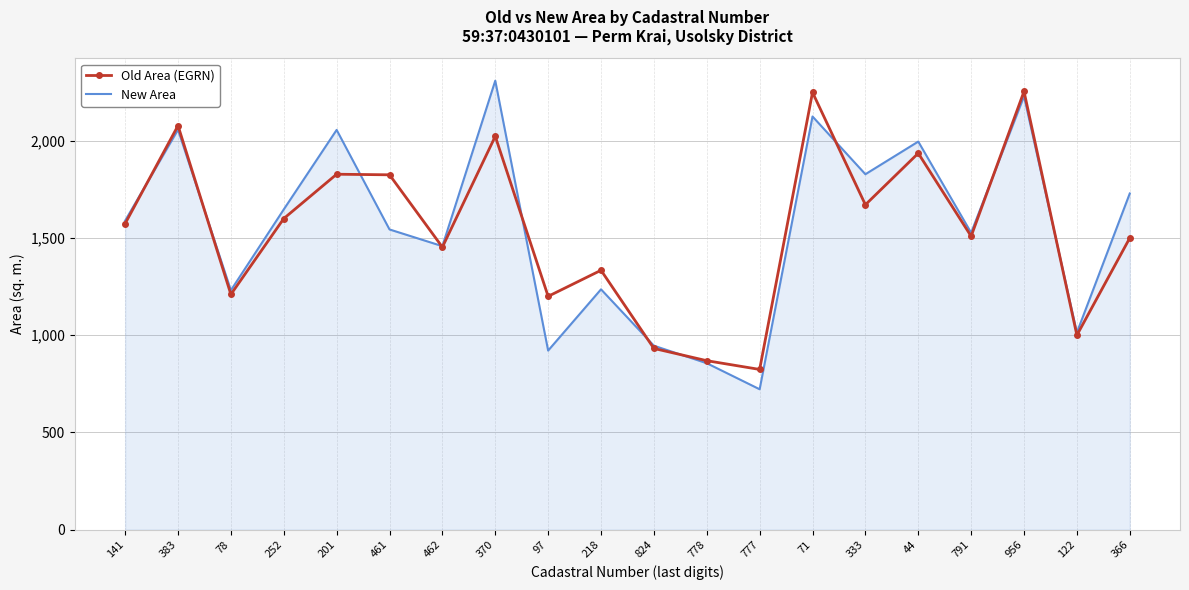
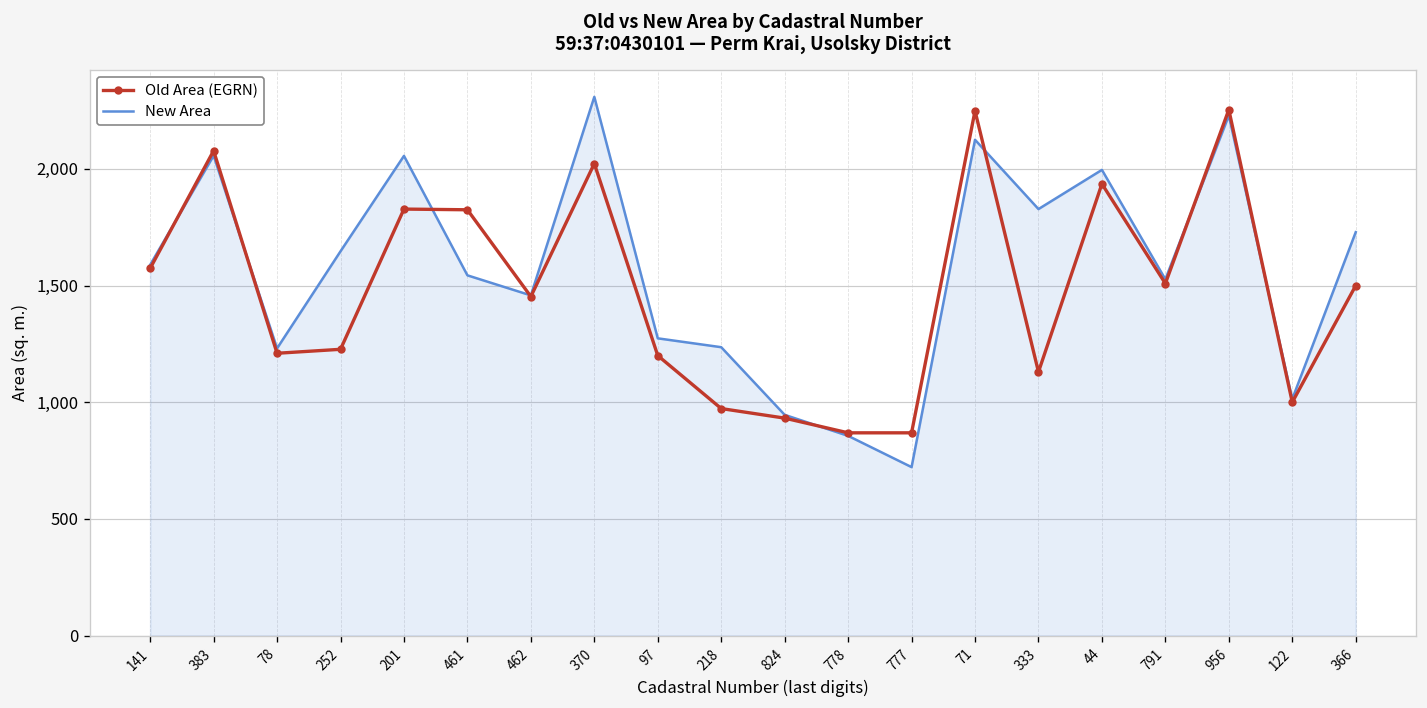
  {
    "Old Area (EGRN)": {
      "141": "1,570",
      "383": "2,080",
      "78": "1,210",
-     "252": "1,600",
+     "252": "1,230",
      "201": "1,830",
      "461": "1,830",
      "370": "2,020",
      "97": "1,200",
-     "218": "1,330",
+     "218": "970",
      "824": "930",
-     "777": "820",
+     "777": "870",
      "71": "2,250",
-     "333": "1,670",
+     "333": "1,130",
      "44": "1,940",
      "791": "1,510",
      "956": "2,250",
      "122": "1,000",
      "366": "1,500"
    },
    "New Area": {
      "141": "1,590",
      "383": "2,060",
      "78": "1,230",
      "252": "1,650",
      "201": "2,060",
      "461": "1,540",
      "370": "2,310",
-     "97": "920",
+     "97": "1,270",
      "218": "1,240",
      "824": "950",
      "777": "720",
      "71": "2,130",
      "333": "1,830",
      "44": "2,000",
      "791": "1,530",
      "956": "2,230",
      "122": "1,010",
      "366": "1,730"
    }
  }
